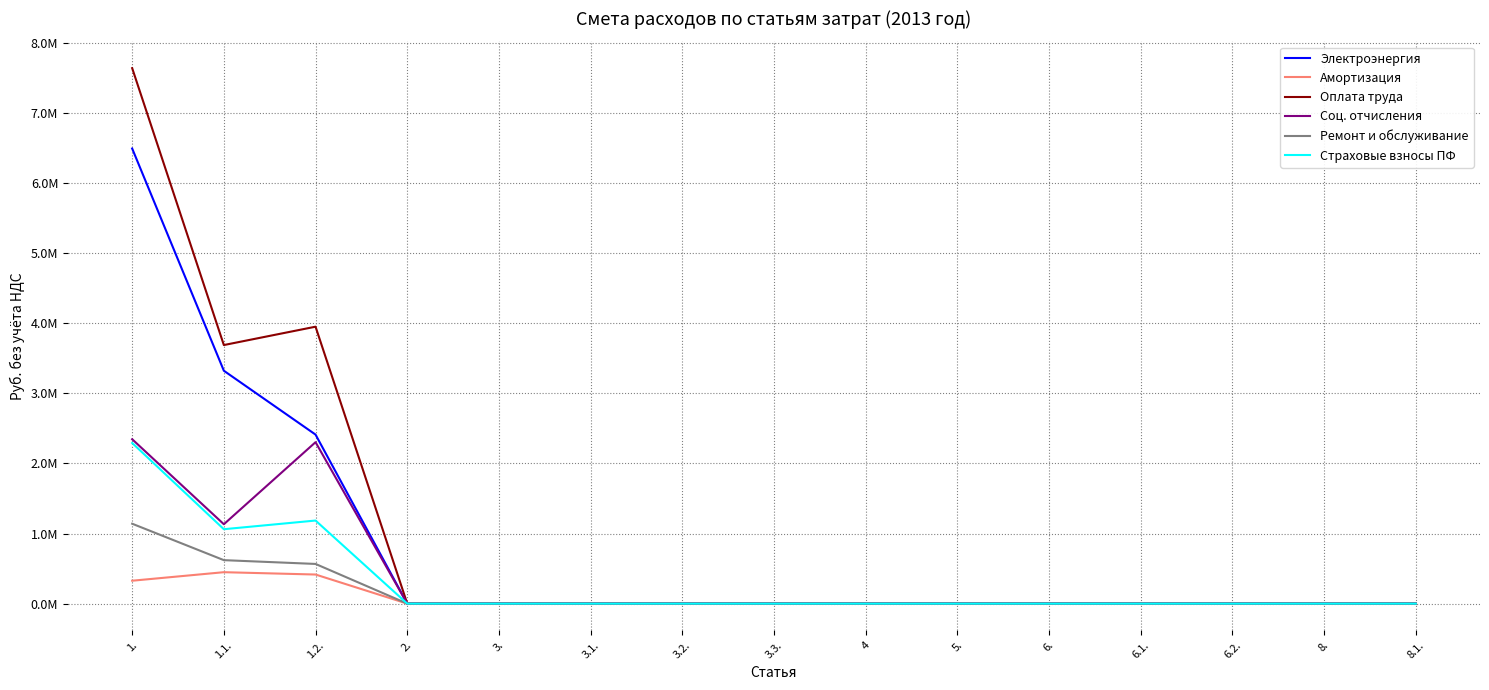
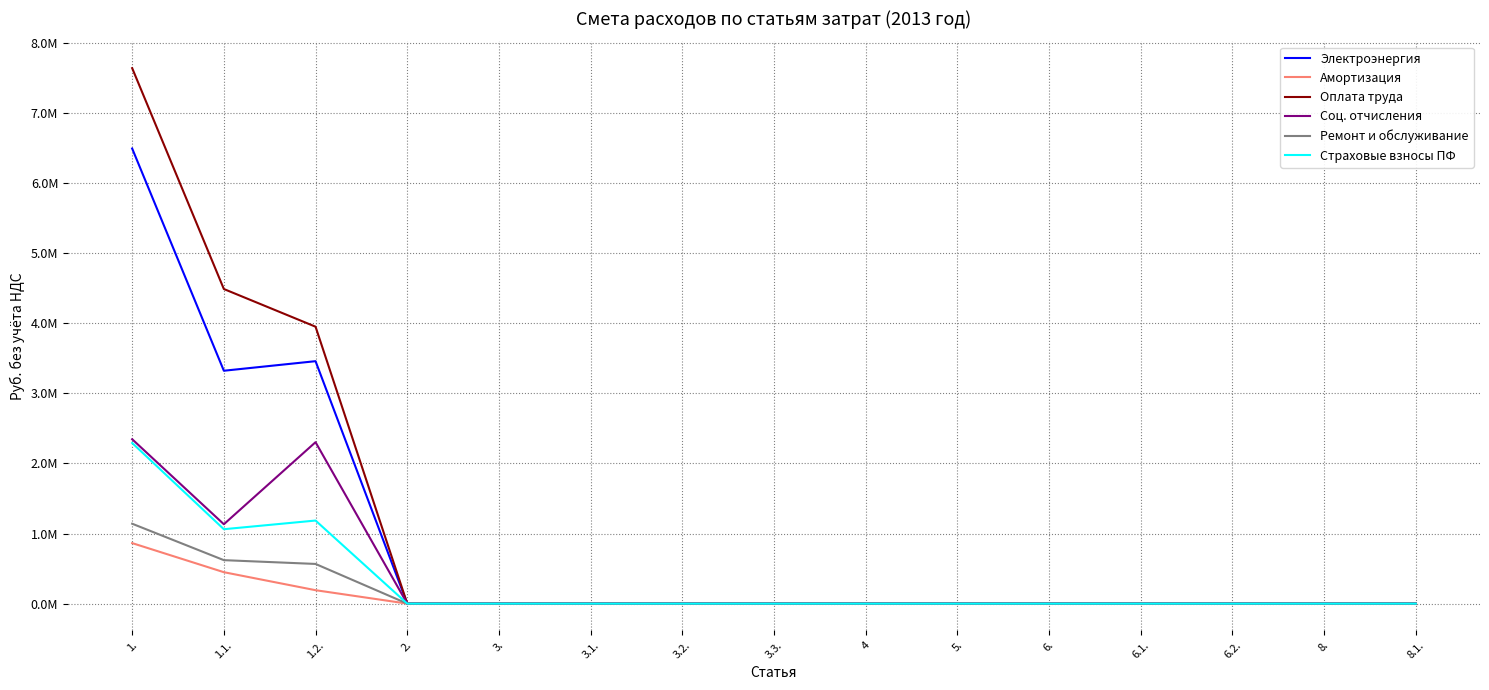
  {
    "Электроэнергия": {
      "1.": 6500000,
      "1.1.": 3300000,
-     "1.2.": 2400000
+     "1.2.": 3500000
    },
    "Амортизация": {
-     "1.": 300000,
+     "1.": 900000,
      "1.1.": 400000,
-     "1.2.": 400000
+     "1.2.": 200000
    },
    "Оплата труда": {
      "1.": 7600000,
-     "1.1.": 3700000,
+     "1.1.": 4500000,
      "1.2.": 4000000
    },
    "Соц. отчисления": {
      "1.": 2300000,
      "1.1.": 1100000,
      "1.2.": 2300000
    },
    "Ремонт и обслуживание": {
      "1.": 1100000,
      "1.1.": 600000,
      "1.2.": 600000
    },
    "Страховые взносы ПФ": {
      "1.": 2300000,
      "1.1.": 1100000,
      "1.2.": 1200000
    }
  }
